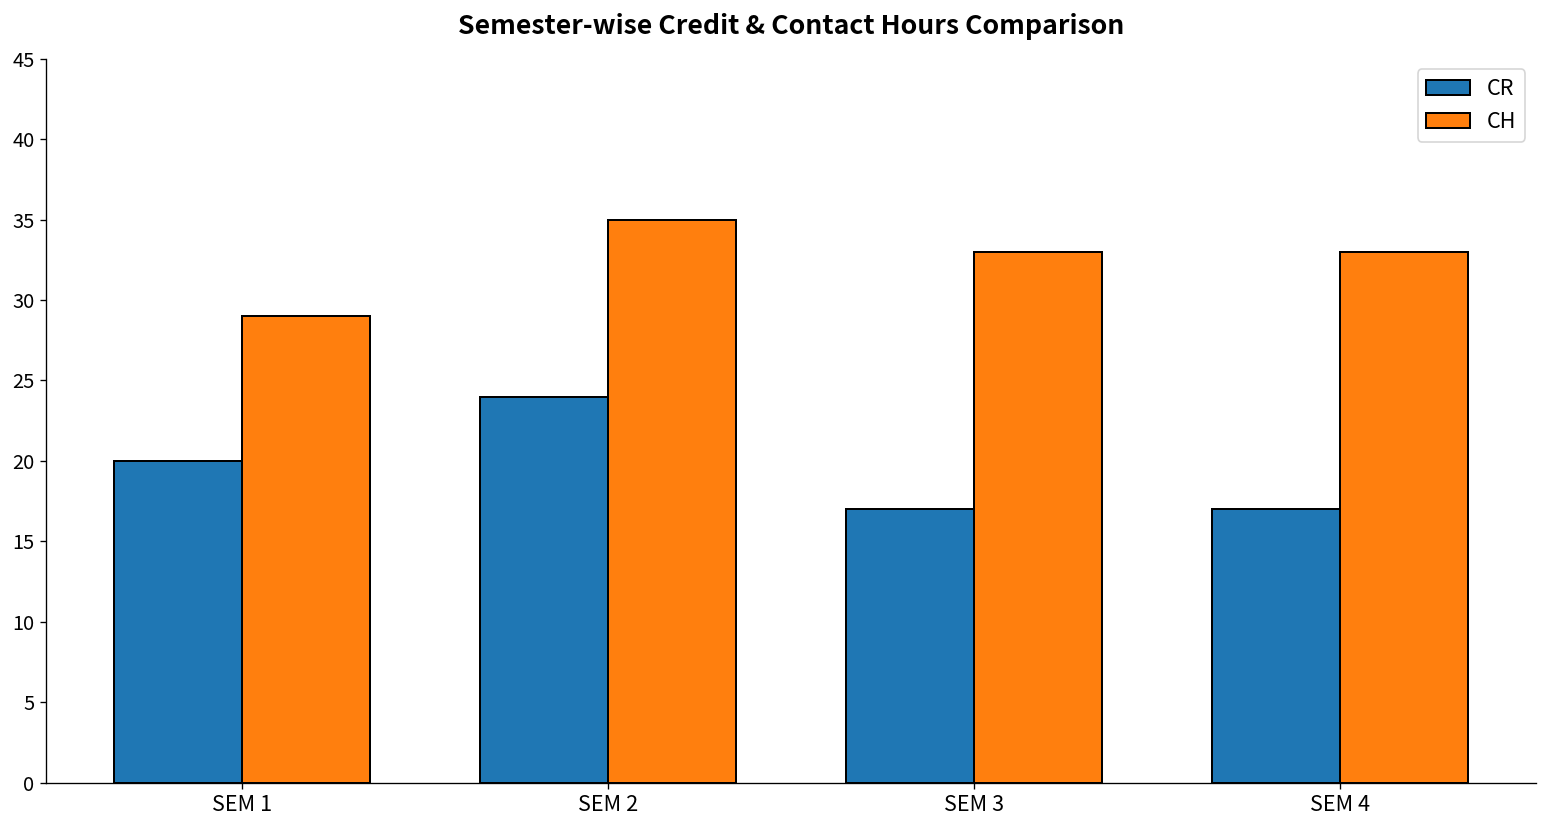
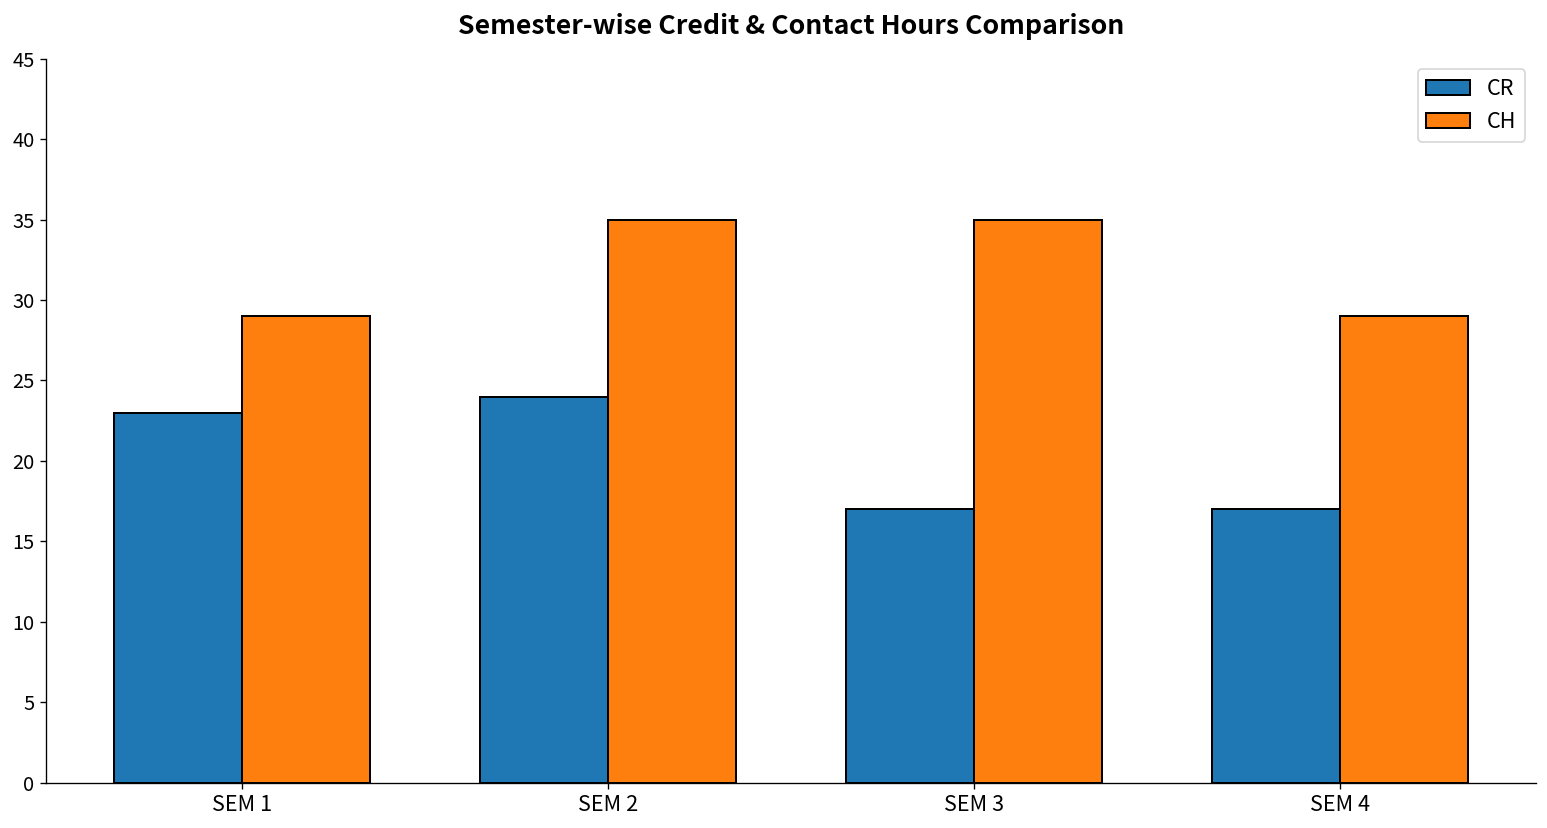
  {
    "CR": {
-     "SEM 1": 20,
+     "SEM 1": 23,
      "SEM 2": 24,
      "SEM 3": 17,
      "SEM 4": 17
    },
    "CH": {
      "SEM 1": 29,
      "SEM 2": 35,
-     "SEM 3": 33,
-     "SEM 4": 33
+     "SEM 3": 35,
+     "SEM 4": 29
    }
  }
